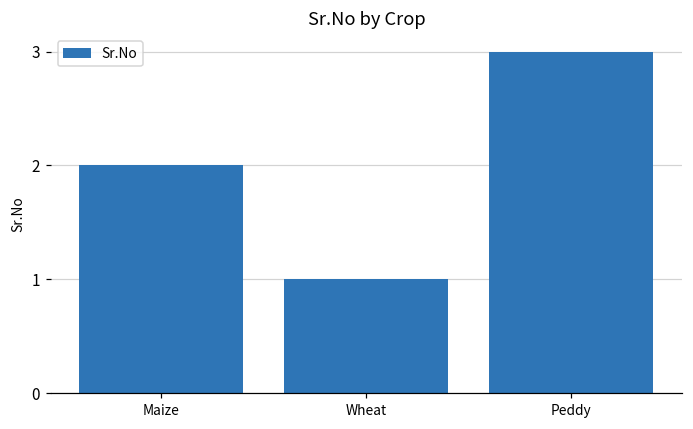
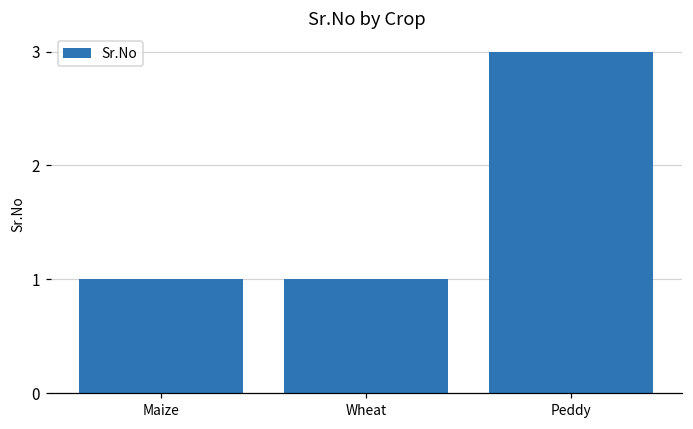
  {
-   "Maize": 2,
+   "Maize": 1,
    "Wheat": 1,
    "Peddy": 3
  }
